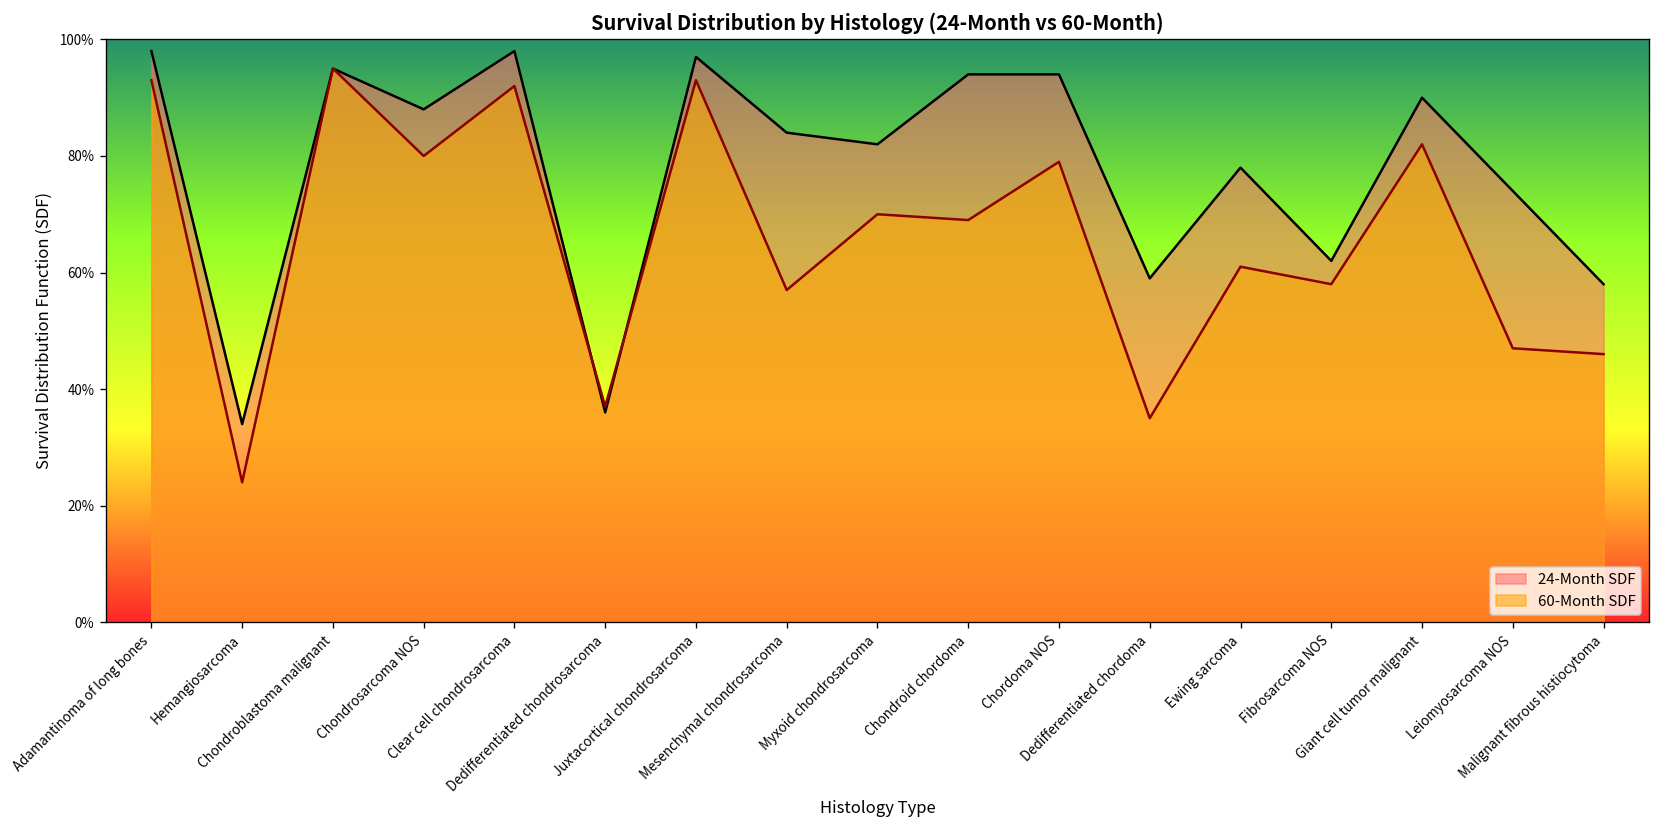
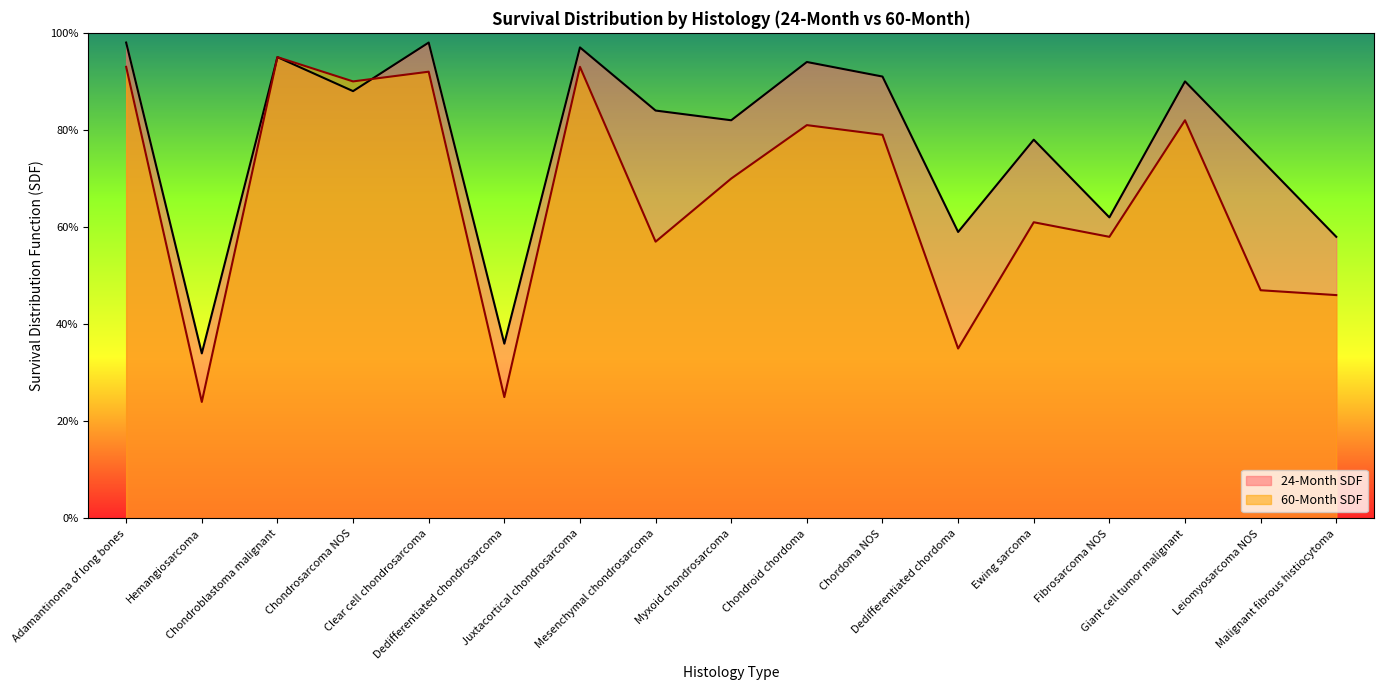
  {
    "24-Month SDF": {
      "Adamantinoma of long bones": "98%",
      "Hemangiosarcoma": "34%",
      "Chondrosarcoma NOS": "88%",
      "Clear cell chondrosarcoma": "98%",
      "Dedifferentiated chondrosarcoma": "36%",
      "Juxtacortical chondrosarcoma": "97%",
      "Mesenchymal chondrosarcoma": "84%",
      "Myxoid chondrosarcoma": "82%",
      "Chondroid chordoma": "94%",
-     "Chordoma NOS": "94%",
+     "Chordoma NOS": "91%",
      "Dedifferentiated chordoma": "59%",
      "Ewing sarcoma": "78%",
      "Fibrosarcoma NOS": "62%",
      "Giant cell tumor malignant": "90%",
      "Leiomyosarcoma NOS": "74%",
      "Malignant fibrous histiocytoma": "58%"
    },
    "60-Month SDF": {
      "Adamantinoma of long bones": "93%",
      "Hemangiosarcoma": "24%",
-     "Chondrosarcoma NOS": "80%",
+     "Chondrosarcoma NOS": "90%",
      "Clear cell chondrosarcoma": "92%",
-     "Dedifferentiated chondrosarcoma": "37%",
+     "Dedifferentiated chondrosarcoma": "25%",
      "Juxtacortical chondrosarcoma": "93%",
      "Mesenchymal chondrosarcoma": "57%",
      "Myxoid chondrosarcoma": "70%",
-     "Chondroid chordoma": "69%",
+     "Chondroid chordoma": "81%",
      "Chordoma NOS": "79%",
      "Dedifferentiated chordoma": "35%",
      "Ewing sarcoma": "61%",
      "Fibrosarcoma NOS": "58%",
      "Giant cell tumor malignant": "82%",
      "Leiomyosarcoma NOS": "47%",
      "Malignant fibrous histiocytoma": "46%"
    }
  }
